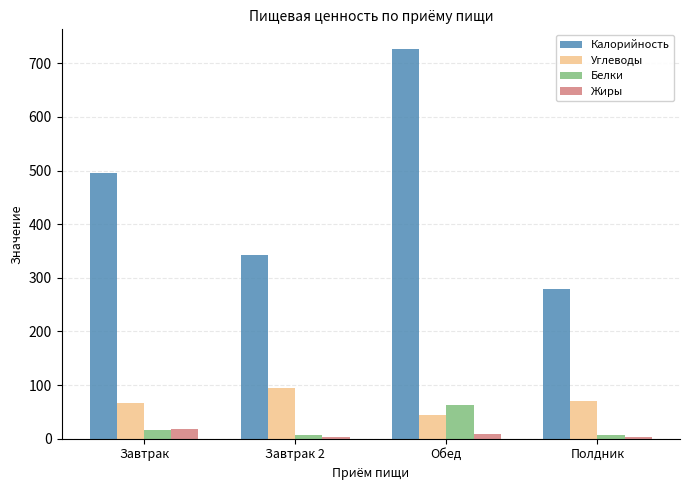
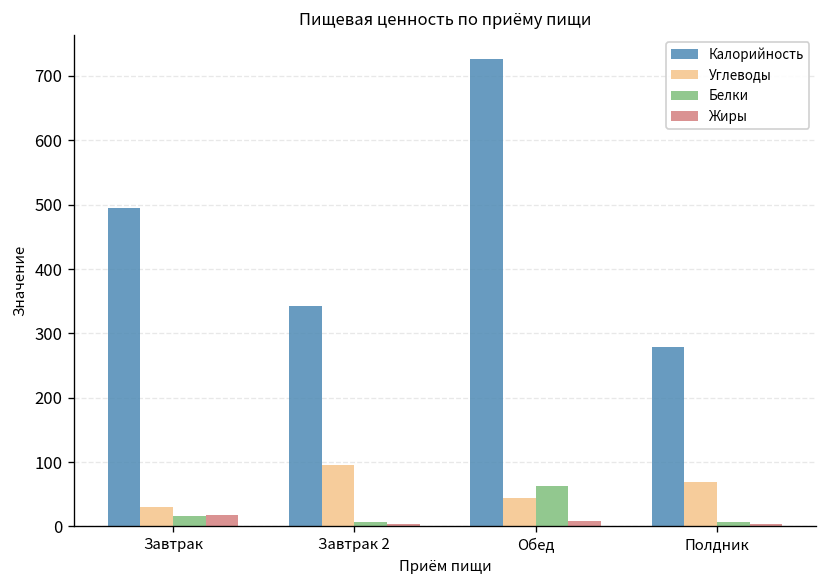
  {
    "Калорийность": {
      "Завтрак": 500,
      "Завтрак 2": 340,
      "Обед": 730,
      "Полдник": 280
    },
    "Углеводы": {
-     "Завтрак": 70,
+     "Завтрак": 30,
      "Завтрак 2": 100,
      "Обед": 40,
      "Полдник": 70
    },
    "Белки": {
      "Завтрак": 20,
      "Завтрак 2": 10,
      "Обед": 60,
      "Полдник": 10
    },
    "Жиры": {
      "Завтрак": 20,
      "Обед": 10
    }
  }
